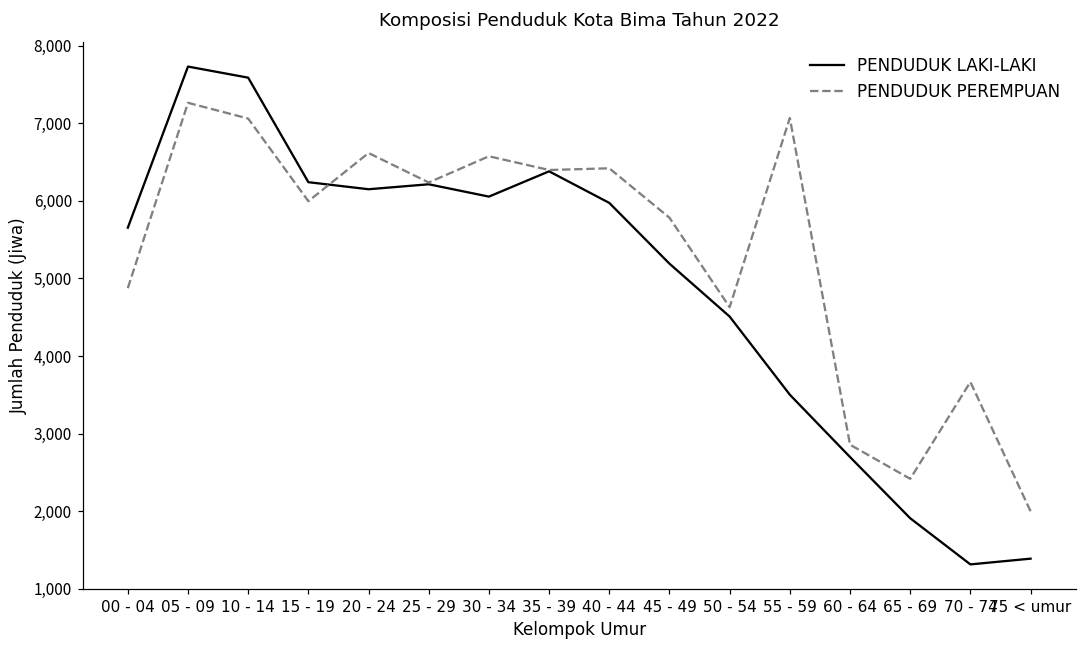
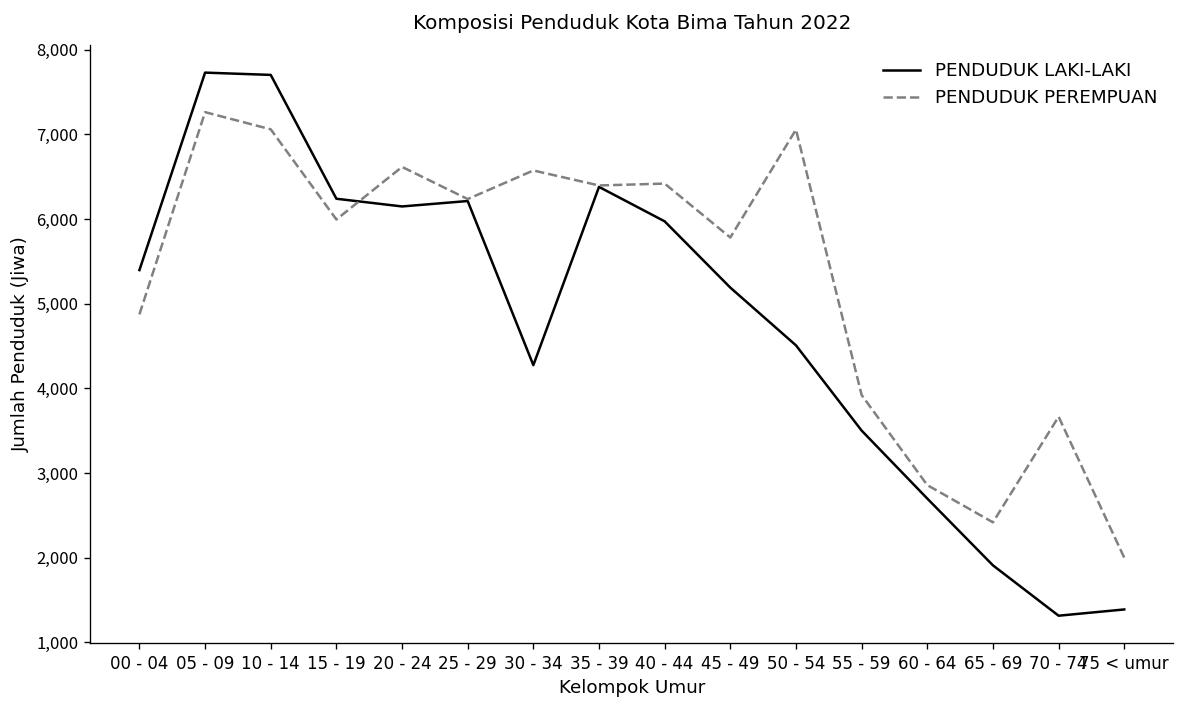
  {
    "PENDUDUK LAKI-LAKI": {
-     "00 - 04": "5,700",
+     "00 - 04": "5,400",
      "05 - 09": "7,700",
-     "10 - 14": "7,600",
+     "10 - 14": "7,700",
      "15 - 19": "6,200",
      "20 - 24": "6,200",
-     "30 - 34": "6,100",
+     "30 - 34": "4,300",
      "40 - 44": "6,000",
      "45 - 49": "5,200",
      "50 - 54": "4,500",
      "55 - 59": "3,500",
      "60 - 64": "2,700",
      "65 - 69": "1,900",
      "70 - 74": "1,300",
      "75 < umur": "1,400"
    },
    "PENDUDUK PEREMPUAN": {
      "00 - 04": "4,900",
      "05 - 09": "7,300",
      "10 - 14": "7,100",
      "15 - 19": "6,000",
      "20 - 24": "6,600",
      "30 - 34": "6,600",
      "40 - 44": "6,400",
      "45 - 49": "5,800",
-     "50 - 54": "4,600",
-     "55 - 59": "7,100",
+     "50 - 54": "7,100",
+     "55 - 59": "3,900",
      "60 - 64": "2,900",
      "65 - 69": "2,400",
      "70 - 74": "3,700",
      "75 < umur": "2,000"
    }
  }
